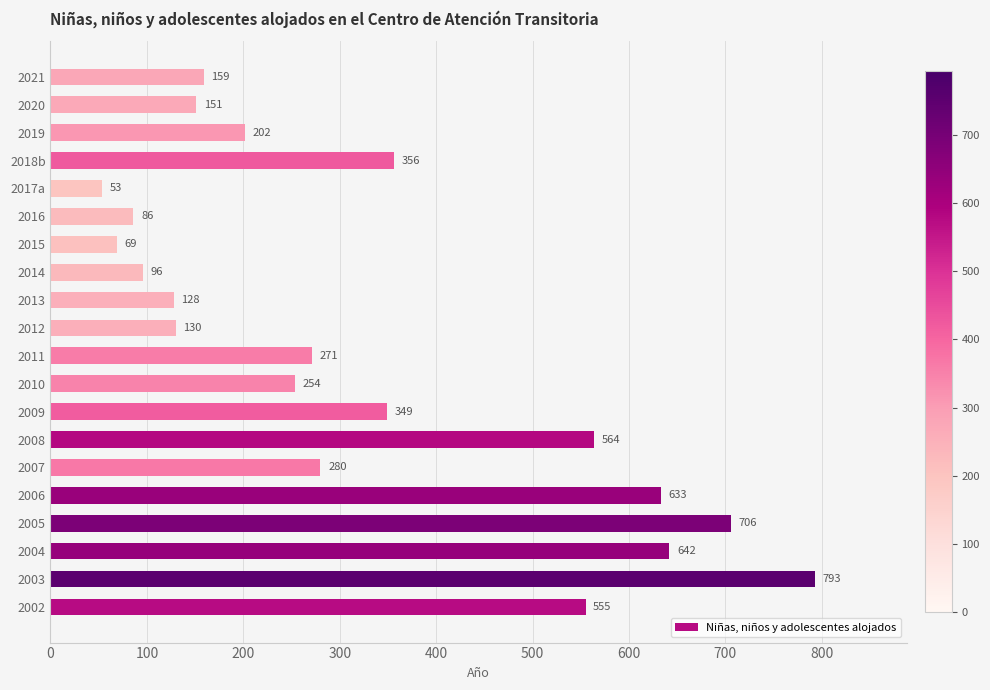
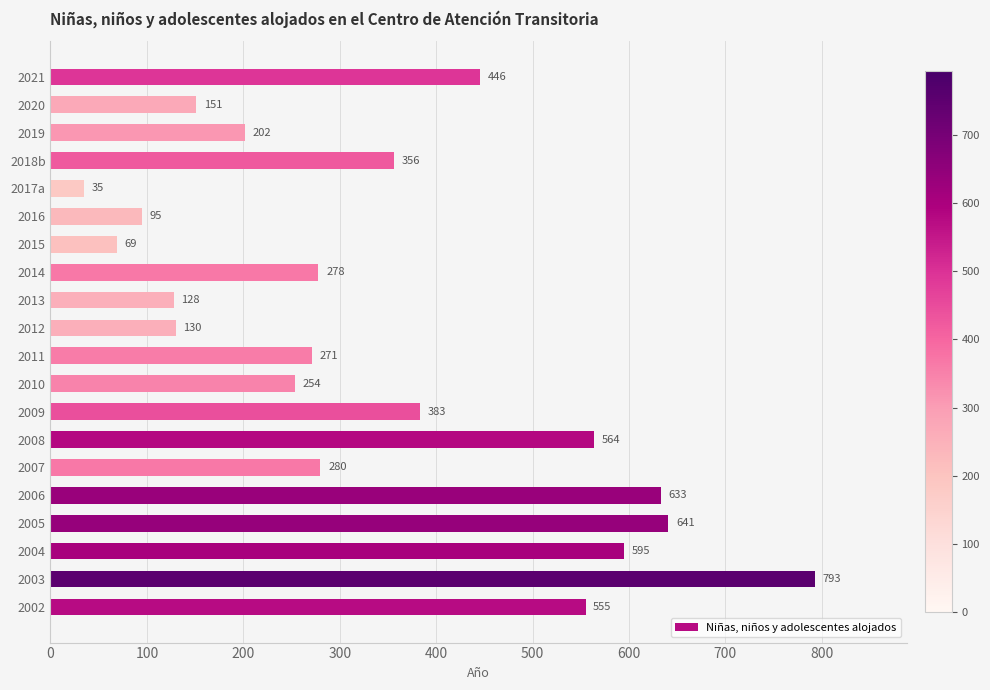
  {
-   "2021": 159,
+   "2021": 446,
    "2020": 151,
    "2019": 202,
    "2018b": 356,
-   "2017a": 53,
-   "2016": 86,
+   "2017a": 35,
+   "2016": 95,
    "2015": 69,
-   "2014": 96,
+   "2014": 278,
    "2013": 128,
    "2012": 130,
    "2011": 271,
    "2010": 254,
-   "2009": 349,
+   "2009": 383,
    "2008": 564,
    "2007": 280,
    "2006": 633,
-   "2005": 706,
-   "2004": 642,
+   "2005": 641,
+   "2004": 595,
    "2003": 793,
    "2002": 555
  }
